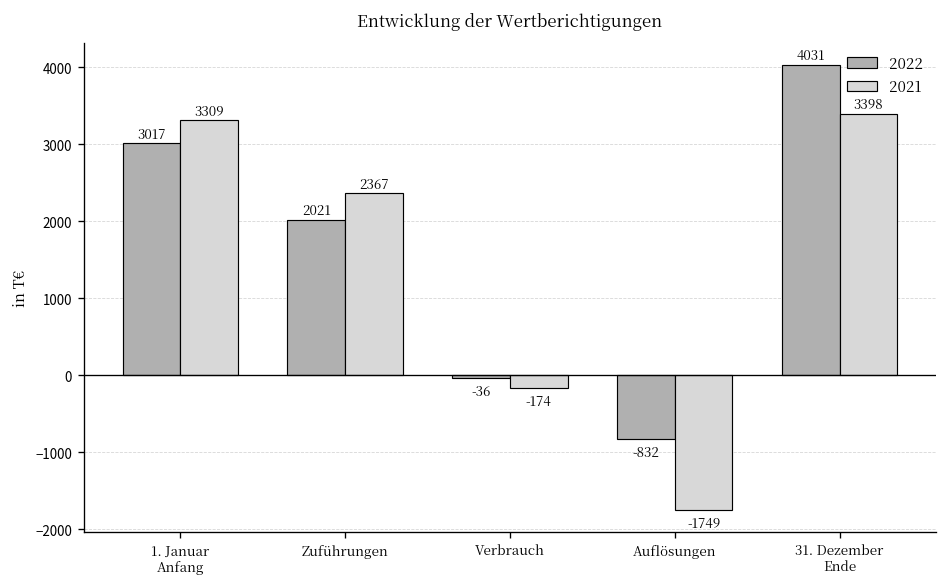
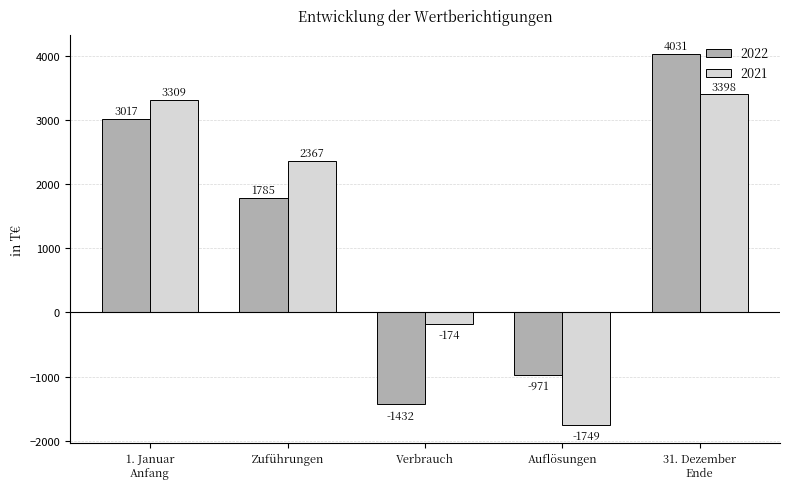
  {
    "2022": {
      "1. Januar Anfang": 3017,
-     "Zuführungen": 2021,
-     "Verbrauch": -36,
-     "Auflösungen": -832,
+     "Zuführungen": 1785,
+     "Verbrauch": -1432,
+     "Auflösungen": -971,
      "31. Dezember Ende": 4031
    },
    "2021": {
      "1. Januar Anfang": 3309,
      "Zuführungen": 2367,
      "Verbrauch": -174,
      "Auflösungen": -1749,
      "31. Dezember Ende": 3398
    }
  }
